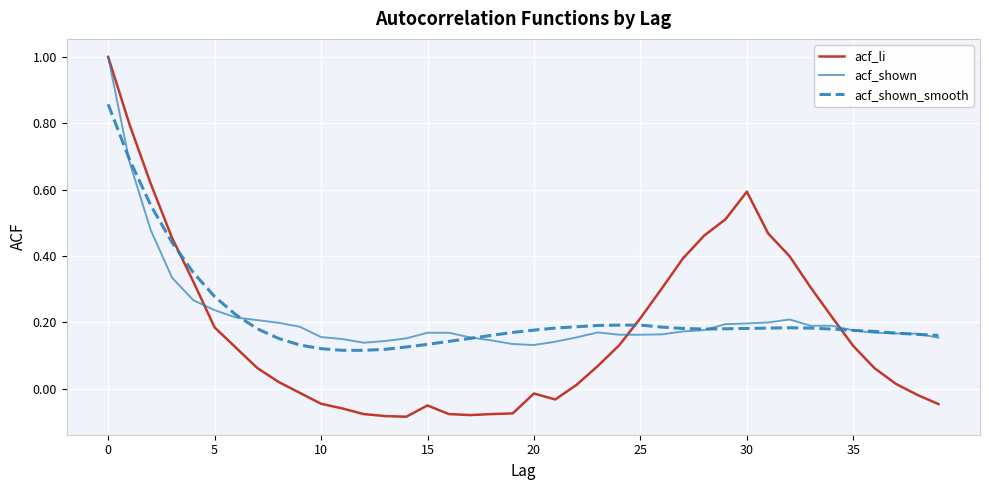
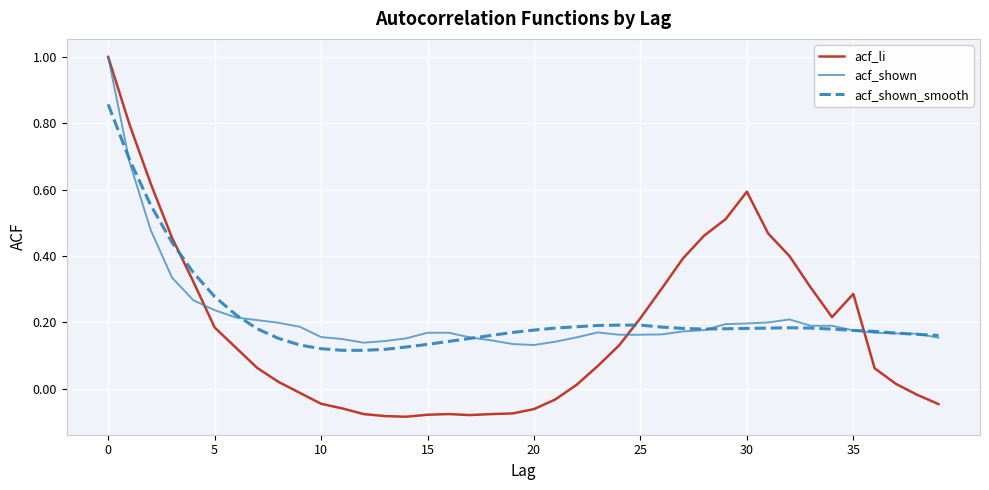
  {
    "acf_li": {
      "5": 0.19,
      "10": -0.05,
-     "15": -0.05,
-     "20": -0.01,
+     "15": -0.08,
+     "20": -0.06,
      "25": 0.21,
      "30": 0.59,
-     "35": 0.13
+     "35": 0.29
    }
  }
